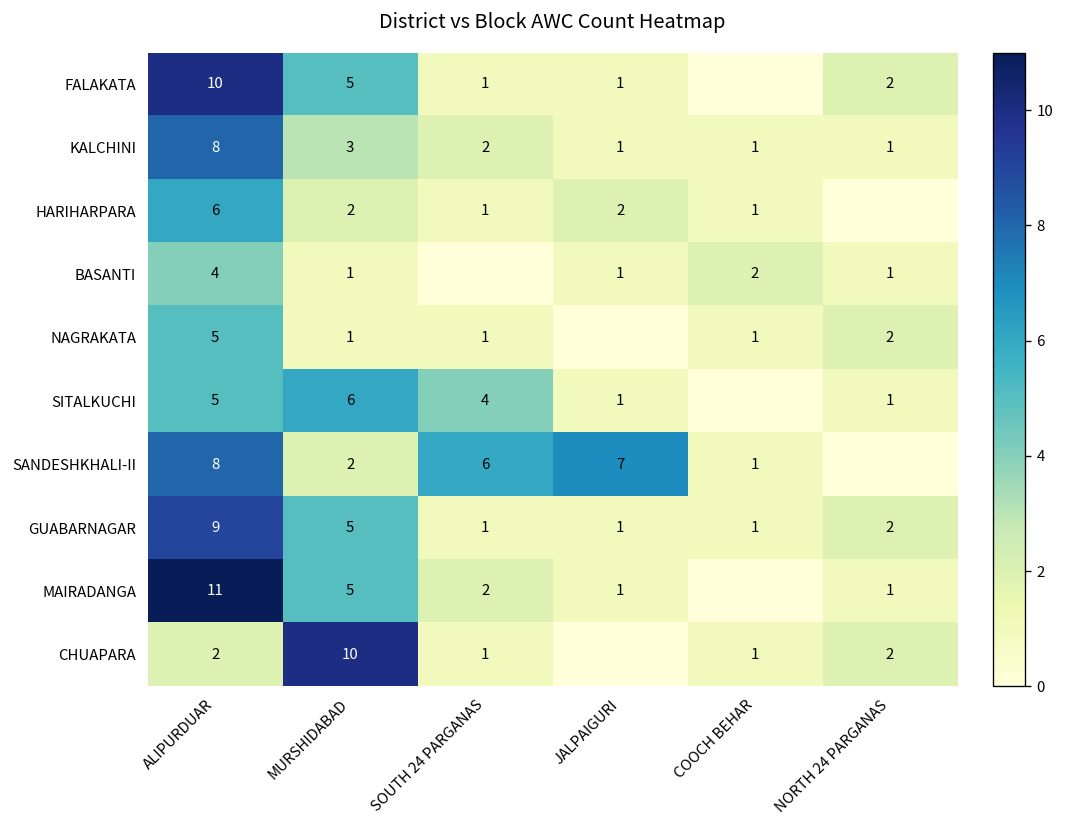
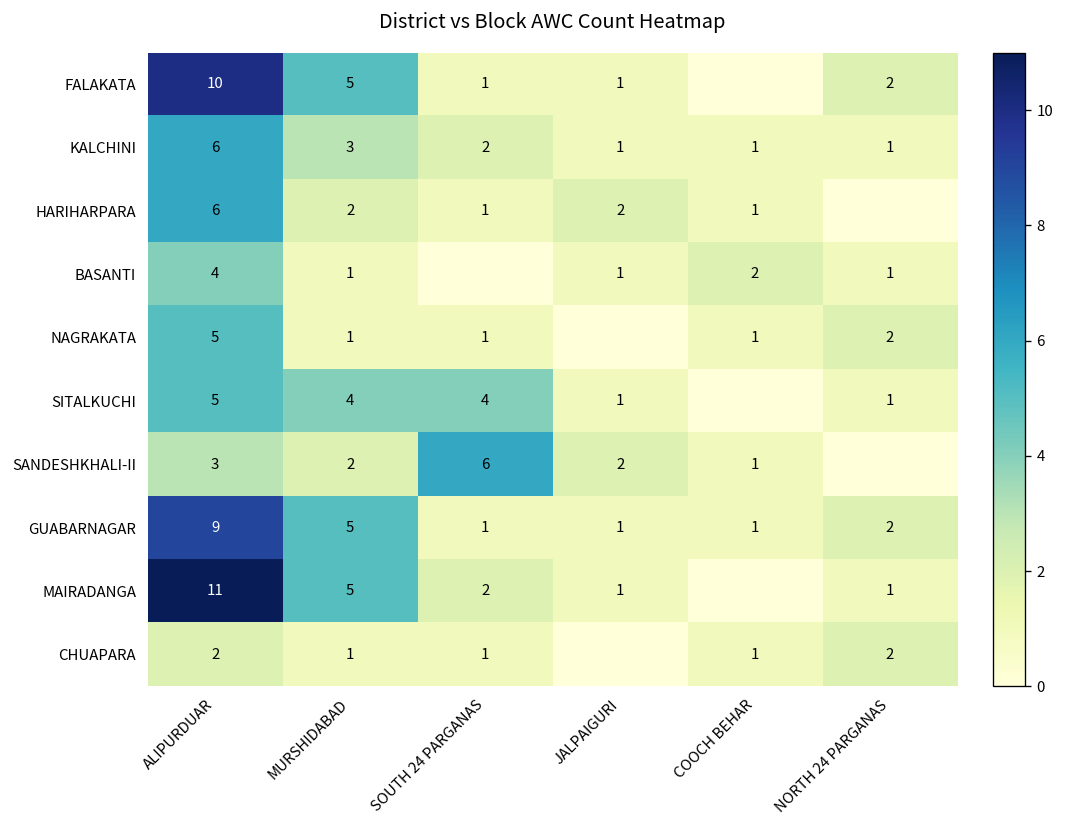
  {
    "FALAKATA": {
      "ALIPURDUAR": 10,
      "MURSHIDABAD": 5,
      "SOUTH 24 PARGANAS": 1,
      "JALPAIGURI": 1,
      "NORTH 24 PARGANAS": 2
    },
    "KALCHINI": {
-     "ALIPURDUAR": 8,
+     "ALIPURDUAR": 6,
      "MURSHIDABAD": 3,
      "SOUTH 24 PARGANAS": 2,
      "JALPAIGURI": 1,
      "COOCH BEHAR": 1,
      "NORTH 24 PARGANAS": 1
    },
    "HARIHARPARA": {
      "ALIPURDUAR": 6,
      "MURSHIDABAD": 2,
      "SOUTH 24 PARGANAS": 1,
      "JALPAIGURI": 2,
      "COOCH BEHAR": 1
    },
    "BASANTI": {
      "ALIPURDUAR": 4,
      "MURSHIDABAD": 1,
      "JALPAIGURI": 1,
      "COOCH BEHAR": 2,
      "NORTH 24 PARGANAS": 1
    },
    "NAGRAKATA": {
      "ALIPURDUAR": 5,
      "MURSHIDABAD": 1,
      "SOUTH 24 PARGANAS": 1,
      "COOCH BEHAR": 1,
      "NORTH 24 PARGANAS": 2
    },
    "SITALKUCHI": {
      "ALIPURDUAR": 5,
-     "MURSHIDABAD": 6,
+     "MURSHIDABAD": 4,
      "SOUTH 24 PARGANAS": 4,
      "JALPAIGURI": 1,
      "NORTH 24 PARGANAS": 1
    },
    "SANDESHKHALI-II": {
-     "ALIPURDUAR": 8,
+     "ALIPURDUAR": 3,
      "MURSHIDABAD": 2,
      "SOUTH 24 PARGANAS": 6,
-     "JALPAIGURI": 7,
+     "JALPAIGURI": 2,
      "COOCH BEHAR": 1
    },
    "GUABARNAGAR": {
      "ALIPURDUAR": 9,
      "MURSHIDABAD": 5,
      "SOUTH 24 PARGANAS": 1,
      "JALPAIGURI": 1,
      "COOCH BEHAR": 1,
      "NORTH 24 PARGANAS": 2
    },
    "MAIRADANGA": {
      "ALIPURDUAR": 11,
      "MURSHIDABAD": 5,
      "SOUTH 24 PARGANAS": 2,
      "JALPAIGURI": 1,
      "NORTH 24 PARGANAS": 1
    },
    "CHUAPARA": {
      "ALIPURDUAR": 2,
-     "MURSHIDABAD": 10,
+     "MURSHIDABAD": 1,
      "SOUTH 24 PARGANAS": 1,
      "COOCH BEHAR": 1,
      "NORTH 24 PARGANAS": 2
    }
  }
